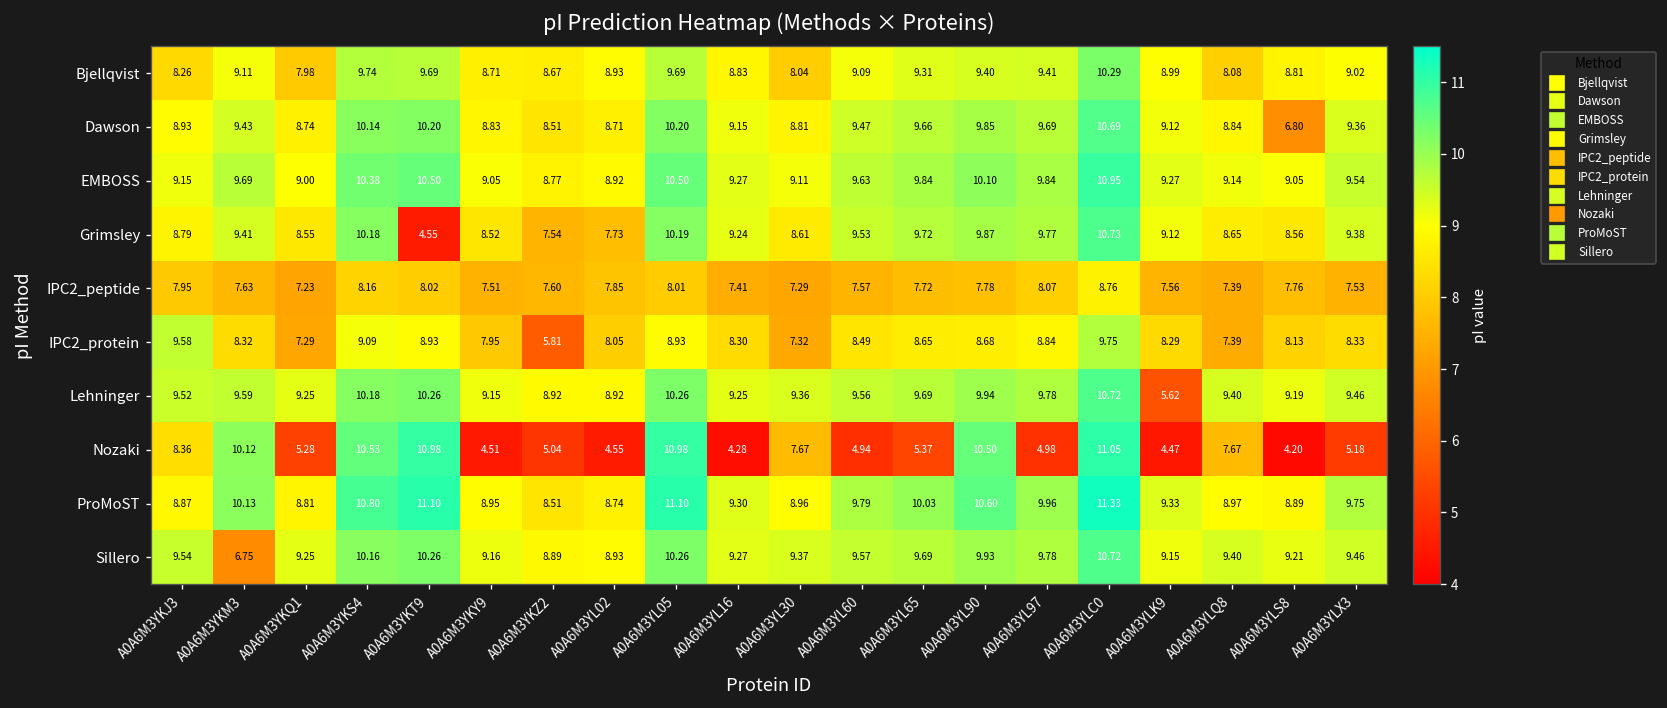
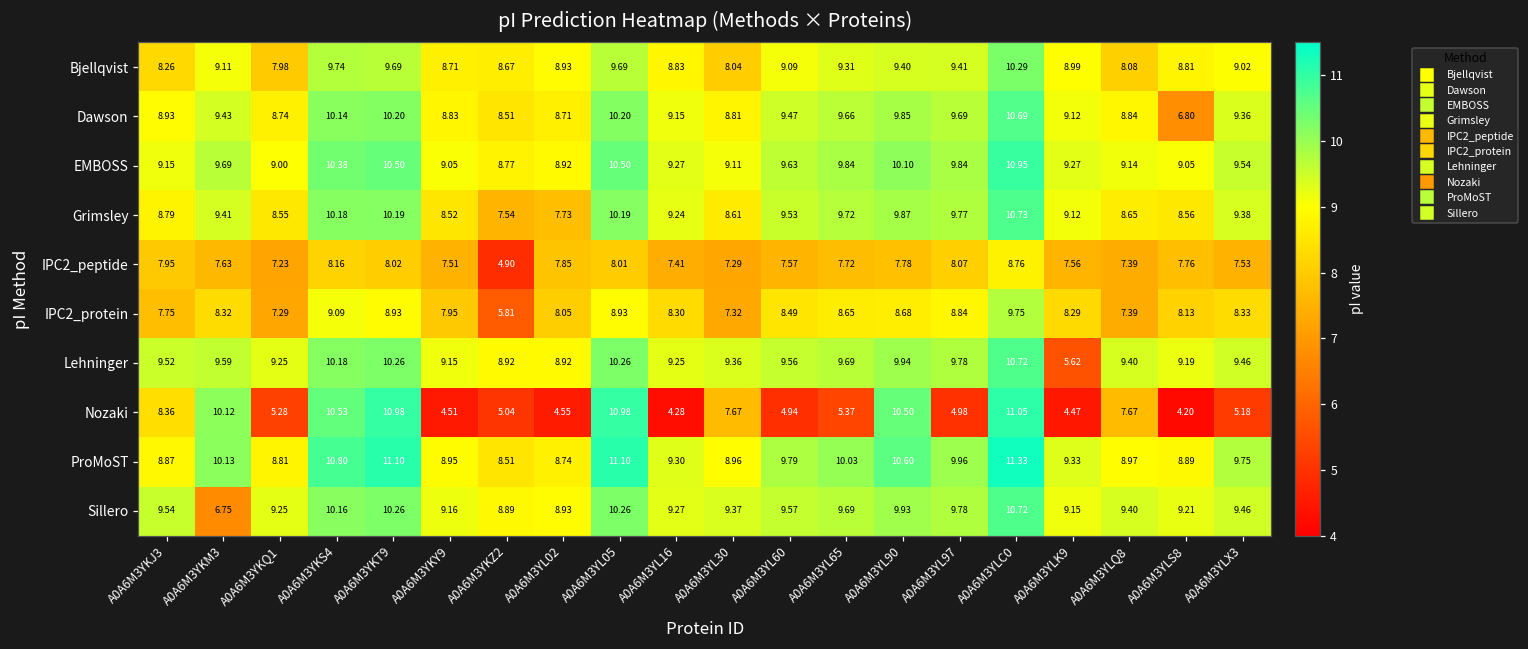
  {
    "Bjellqvist": {
      "A0A6M3YKJ3": 8.26,
      "A0A6M3YKM3": 9.11,
      "A0A6M3YKQ1": 7.98,
      "A0A6M3YKS4": 9.74,
      "A0A6M3YKT9": 9.69,
      "A0A6M3YKY9": 8.71,
      "A0A6M3YKZ2": 8.67,
      "A0A6M3YL02": 8.93,
      "A0A6M3YL05": 9.69,
      "A0A6M3YL16": 8.83,
      "A0A6M3YL30": 8.04,
      "A0A6M3YL60": 9.09,
      "A0A6M3YL65": 9.31,
      "A0A6M3YL90": 9.40,
      "A0A6M3YL97": 9.41,
      "A0A6M3YLC0": 10.29,
      "A0A6M3YLK9": 8.99,
      "A0A6M3YLQ8": 8.08,
      "A0A6M3YLS8": 8.81,
      "A0A6M3YLX3": 9.02
    },
    "Dawson": {
      "A0A6M3YKJ3": 8.93,
      "A0A6M3YKM3": 9.43,
      "A0A6M3YKQ1": 8.74,
      "A0A6M3YKS4": 10.14,
      "A0A6M3YKT9": 10.20,
      "A0A6M3YKY9": 8.83,
      "A0A6M3YKZ2": 8.51,
      "A0A6M3YL02": 8.71,
      "A0A6M3YL05": 10.20,
      "A0A6M3YL16": 9.15,
      "A0A6M3YL30": 8.81,
      "A0A6M3YL60": 9.47,
      "A0A6M3YL65": 9.66,
      "A0A6M3YL90": 9.85,
      "A0A6M3YL97": 9.69,
      "A0A6M3YLC0": 10.69,
      "A0A6M3YLK9": 9.12,
      "A0A6M3YLQ8": 8.84,
      "A0A6M3YLS8": 6.80,
      "A0A6M3YLX3": 9.36
    },
    "EMBOSS": {
      "A0A6M3YKJ3": 9.15,
      "A0A6M3YKM3": 9.69,
      "A0A6M3YKQ1": 9.00,
      "A0A6M3YKS4": 10.38,
      "A0A6M3YKT9": 10.50,
      "A0A6M3YKY9": 9.05,
      "A0A6M3YKZ2": 8.77,
      "A0A6M3YL02": 8.92,
      "A0A6M3YL05": 10.50,
      "A0A6M3YL16": 9.27,
      "A0A6M3YL30": 9.11,
      "A0A6M3YL60": 9.63,
      "A0A6M3YL65": 9.84,
      "A0A6M3YL90": 10.10,
      "A0A6M3YL97": 9.84,
      "A0A6M3YLC0": 10.95,
      "A0A6M3YLK9": 9.27,
      "A0A6M3YLQ8": 9.14,
      "A0A6M3YLS8": 9.05,
      "A0A6M3YLX3": 9.54
    },
    "Grimsley": {
      "A0A6M3YKJ3": 8.79,
      "A0A6M3YKM3": 9.41,
      "A0A6M3YKQ1": 8.55,
      "A0A6M3YKS4": 10.18,
-     "A0A6M3YKT9": 4.55,
+     "A0A6M3YKT9": 10.19,
      "A0A6M3YKY9": 8.52,
      "A0A6M3YKZ2": 7.54,
      "A0A6M3YL02": 7.73,
      "A0A6M3YL05": 10.19,
      "A0A6M3YL16": 9.24,
      "A0A6M3YL30": 8.61,
      "A0A6M3YL60": 9.53,
      "A0A6M3YL65": 9.72,
      "A0A6M3YL90": 9.87,
      "A0A6M3YL97": 9.77,
      "A0A6M3YLC0": 10.73,
      "A0A6M3YLK9": 9.12,
      "A0A6M3YLQ8": 8.65,
      "A0A6M3YLS8": 8.56,
      "A0A6M3YLX3": 9.38
    },
    "IPC2_peptide": {
      "A0A6M3YKJ3": 7.95,
      "A0A6M3YKM3": 7.63,
      "A0A6M3YKQ1": 7.23,
      "A0A6M3YKS4": 8.16,
      "A0A6M3YKT9": 8.02,
      "A0A6M3YKY9": 7.51,
-     "A0A6M3YKZ2": 7.60,
+     "A0A6M3YKZ2": 4.90,
      "A0A6M3YL02": 7.85,
      "A0A6M3YL05": 8.01,
      "A0A6M3YL16": 7.41,
      "A0A6M3YL30": 7.29,
      "A0A6M3YL60": 7.57,
      "A0A6M3YL65": 7.72,
      "A0A6M3YL90": 7.78,
      "A0A6M3YL97": 8.07,
      "A0A6M3YLC0": 8.76,
      "A0A6M3YLK9": 7.56,
      "A0A6M3YLQ8": 7.39,
      "A0A6M3YLS8": 7.76,
      "A0A6M3YLX3": 7.53
    },
    "IPC2_protein": {
-     "A0A6M3YKJ3": 9.58,
+     "A0A6M3YKJ3": 7.75,
      "A0A6M3YKM3": 8.32,
      "A0A6M3YKQ1": 7.29,
      "A0A6M3YKS4": 9.09,
      "A0A6M3YKT9": 8.93,
      "A0A6M3YKY9": 7.95,
      "A0A6M3YKZ2": 5.81,
      "A0A6M3YL02": 8.05,
      "A0A6M3YL05": 8.93,
      "A0A6M3YL16": 8.30,
      "A0A6M3YL30": 7.32,
      "A0A6M3YL60": 8.49,
      "A0A6M3YL65": 8.65,
      "A0A6M3YL90": 8.68,
      "A0A6M3YL97": 8.84,
      "A0A6M3YLC0": 9.75,
      "A0A6M3YLK9": 8.29,
      "A0A6M3YLQ8": 7.39,
      "A0A6M3YLS8": 8.13,
      "A0A6M3YLX3": 8.33
    },
    "Lehninger": {
      "A0A6M3YKJ3": 9.52,
      "A0A6M3YKM3": 9.59,
      "A0A6M3YKQ1": 9.25,
      "A0A6M3YKS4": 10.18,
      "A0A6M3YKT9": 10.26,
      "A0A6M3YKY9": 9.15,
      "A0A6M3YKZ2": 8.92,
      "A0A6M3YL02": 8.92,
      "A0A6M3YL05": 10.26,
      "A0A6M3YL16": 9.25,
      "A0A6M3YL30": 9.36,
      "A0A6M3YL60": 9.56,
      "A0A6M3YL65": 9.69,
      "A0A6M3YL90": 9.94,
      "A0A6M3YL97": 9.78,
      "A0A6M3YLC0": 10.72,
      "A0A6M3YLK9": 5.62,
      "A0A6M3YLQ8": 9.40,
      "A0A6M3YLS8": 9.19,
      "A0A6M3YLX3": 9.46
    },
    "Nozaki": {
      "A0A6M3YKJ3": 8.36,
      "A0A6M3YKM3": 10.12,
      "A0A6M3YKQ1": 5.28,
      "A0A6M3YKS4": 10.53,
      "A0A6M3YKT9": 10.98,
      "A0A6M3YKY9": 4.51,
      "A0A6M3YKZ2": 5.04,
      "A0A6M3YL02": 4.55,
      "A0A6M3YL05": 10.98,
      "A0A6M3YL16": 4.28,
      "A0A6M3YL30": 7.67,
      "A0A6M3YL60": 4.94,
      "A0A6M3YL65": 5.37,
      "A0A6M3YL90": 10.50,
      "A0A6M3YL97": 4.98,
      "A0A6M3YLC0": 11.05,
      "A0A6M3YLK9": 4.47,
      "A0A6M3YLQ8": 7.67,
      "A0A6M3YLS8": 4.20,
      "A0A6M3YLX3": 5.18
    },
    "ProMoST": {
      "A0A6M3YKJ3": 8.87,
      "A0A6M3YKM3": 10.13,
      "A0A6M3YKQ1": 8.81,
      "A0A6M3YKS4": 10.80,
      "A0A6M3YKT9": 11.10,
      "A0A6M3YKY9": 8.95,
      "A0A6M3YKZ2": 8.51,
      "A0A6M3YL02": 8.74,
      "A0A6M3YL05": 11.10,
      "A0A6M3YL16": 9.30,
      "A0A6M3YL30": 8.96,
      "A0A6M3YL60": 9.79,
      "A0A6M3YL65": 10.03,
      "A0A6M3YL90": 10.60,
      "A0A6M3YL97": 9.96,
      "A0A6M3YLC0": 11.33,
      "A0A6M3YLK9": 9.33,
      "A0A6M3YLQ8": 8.97,
      "A0A6M3YLS8": 8.89,
      "A0A6M3YLX3": 9.75
    },
    "Sillero": {
      "A0A6M3YKJ3": 9.54,
      "A0A6M3YKM3": 6.75,
      "A0A6M3YKQ1": 9.25,
      "A0A6M3YKS4": 10.16,
      "A0A6M3YKT9": 10.26,
      "A0A6M3YKY9": 9.16,
      "A0A6M3YKZ2": 8.89,
      "A0A6M3YL02": 8.93,
      "A0A6M3YL05": 10.26,
      "A0A6M3YL16": 9.27,
      "A0A6M3YL30": 9.37,
      "A0A6M3YL60": 9.57,
      "A0A6M3YL65": 9.69,
      "A0A6M3YL90": 9.93,
      "A0A6M3YL97": 9.78,
      "A0A6M3YLC0": 10.72,
      "A0A6M3YLK9": 9.15,
      "A0A6M3YLQ8": 9.40,
      "A0A6M3YLS8": 9.21,
      "A0A6M3YLX3": 9.46
    }
  }
